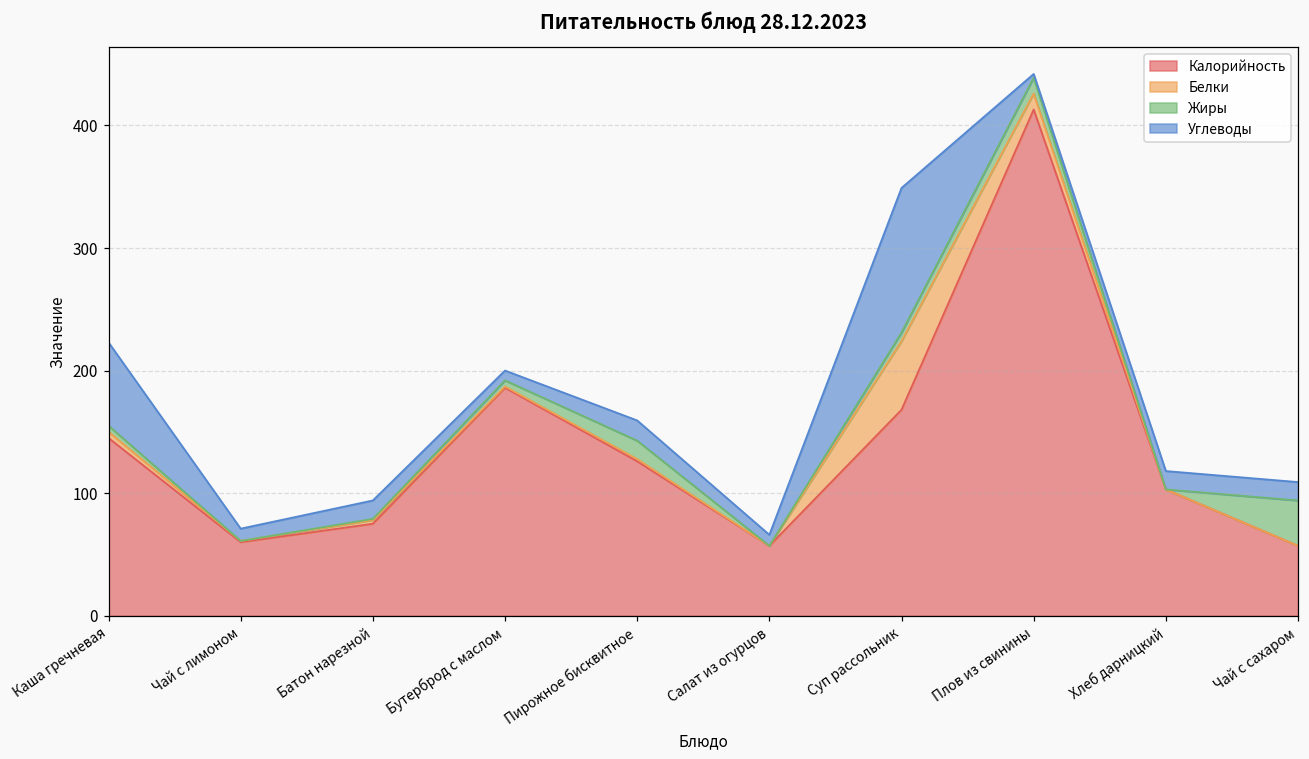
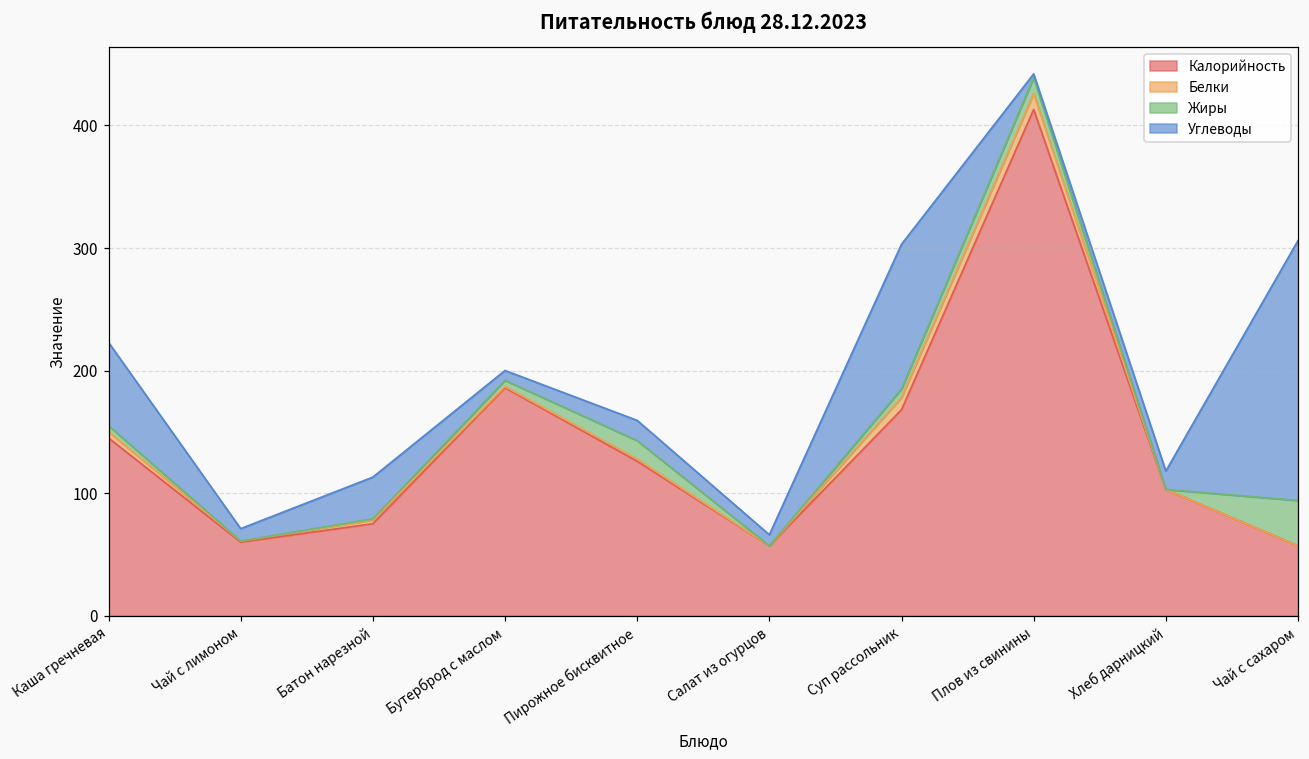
  {
    "Калорийность": {
      "Каша гречневая": 145,
      "Батон нарезной": 75,
      "Суп рассольник": 168,
      "Плов из свинины": 413
    },
    "Белки": {
      "Каша гречневая": 5,
-     "Суп рассольник": 56,
+     "Суп рассольник": 10,
      "Плов из свинины": 13
    },
    "Жиры": {
      "Каша гречневая": 5,
      "Бутерброд с маслом": 5,
      "Пирожное бисквитное": 15,
      "Суп рассольник": 7,
      "Плов из свинины": 13,
      "Чай с сахаром": 37
    },
    "Углеводы": {
      "Каша гречневая": 68,
      "Чай с лимоном": 10,
-     "Батон нарезной": 15,
+     "Батон нарезной": 34,
      "Бутерброд с маслом": 8,
      "Пирожное бисквитное": 17,
      "Салат из огурцов": 9,
      "Суп рассольник": 118,
      "Плов из свинины": 3,
      "Хлеб дарницкий": 15,
-     "Чай с сахаром": 15
+     "Чай с сахаром": 212
    }
  }
